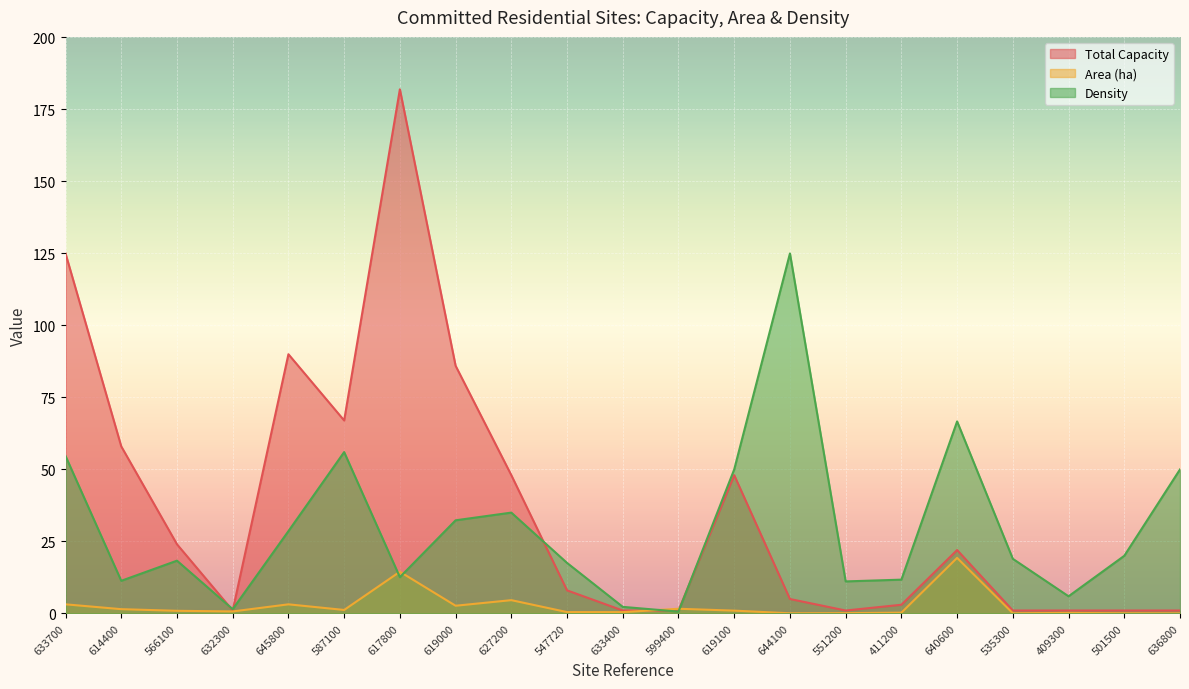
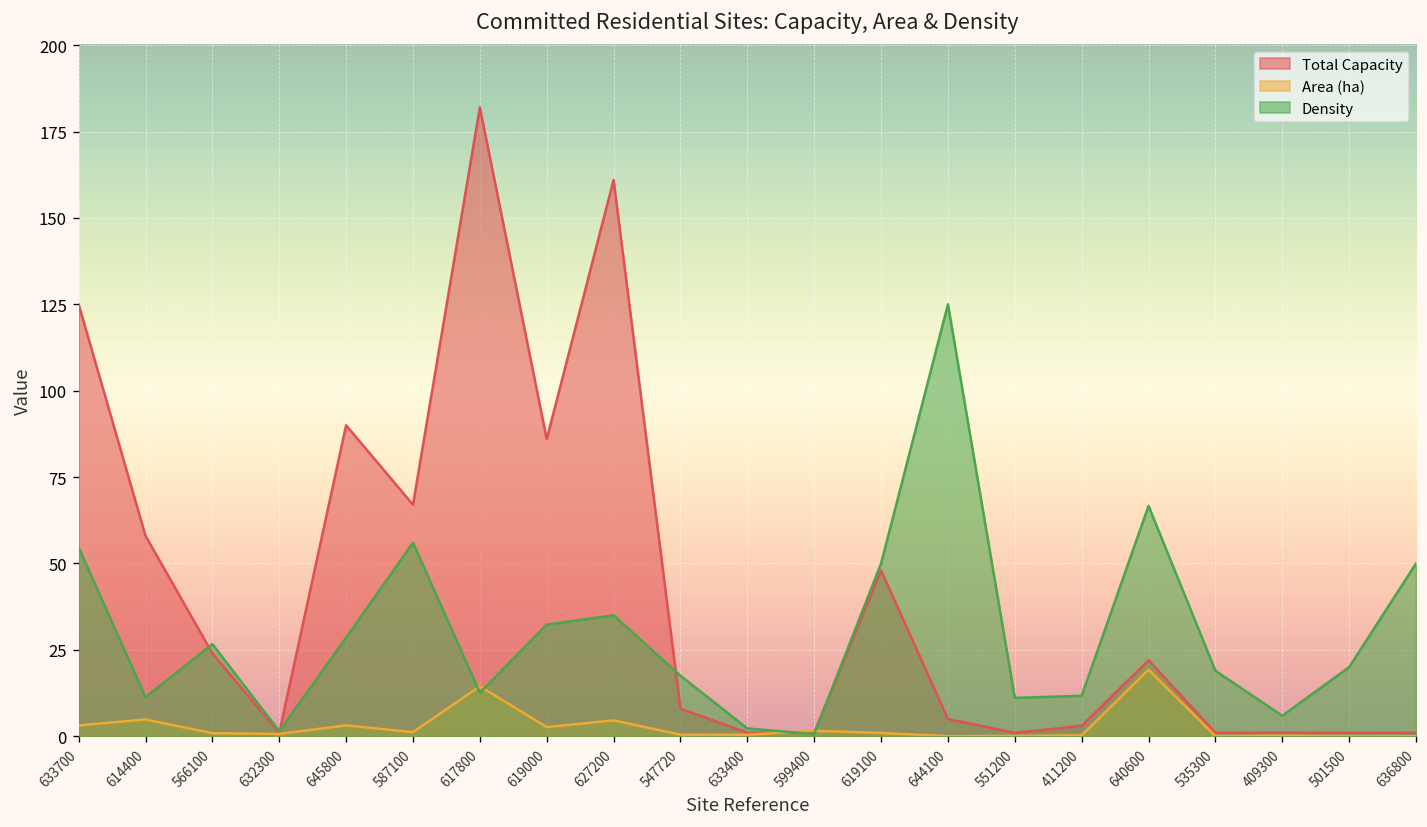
  {
    "Total Capacity": {
      "633700": 125,
      "614400": 58,
      "566100": 24,
      "645800": 90,
      "587100": 67,
      "617800": 182,
      "619000": 86,
-     "627200": 48,
+     "627200": 161,
      "547720": 8,
      "619100": 48,
      "644100": 5,
      "551200": 1,
      "411200": 3,
      "640600": 22,
      "535300": 1,
      "501500": 1,
      "636800": 1
    },
    "Area (ha)": {
      "633700": 3,
-     "614400": 1,
+     "614400": 5,
      "566100": 1,
      "645800": 3,
      "587100": 1,
      "617800": 14,
      "619000": 3,
      "627200": 5,
      "547720": 0,
      "619100": 1,
      "644100": 0,
      "551200": 0,
      "411200": 0,
      "640600": 19,
      "535300": 0,
      "501500": 0,
      "636800": 0
    },
    "Density": {
      "633700": 55,
      "614400": 11,
-     "566100": 18,
+     "566100": 27,
      "645800": 29,
      "587100": 56,
      "617800": 13,
      "619000": 32,
      "627200": 35,
      "547720": 18,
      "633400": 2,
      "619100": 50,
      "644100": 125,
      "551200": 11,
      "411200": 12,
      "640600": 67,
      "535300": 19,
      "409300": 6,
      "501500": 20,
      "636800": 50
    }
  }
